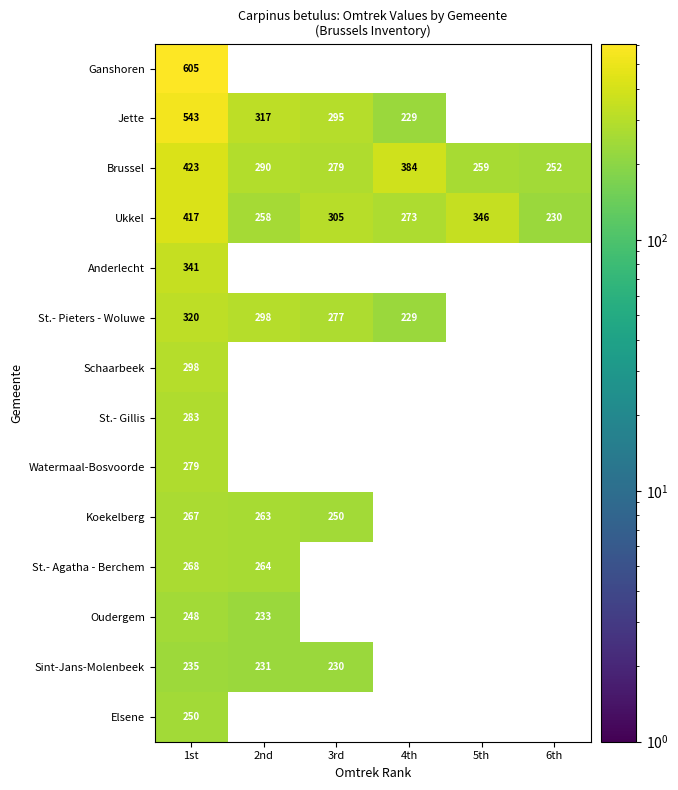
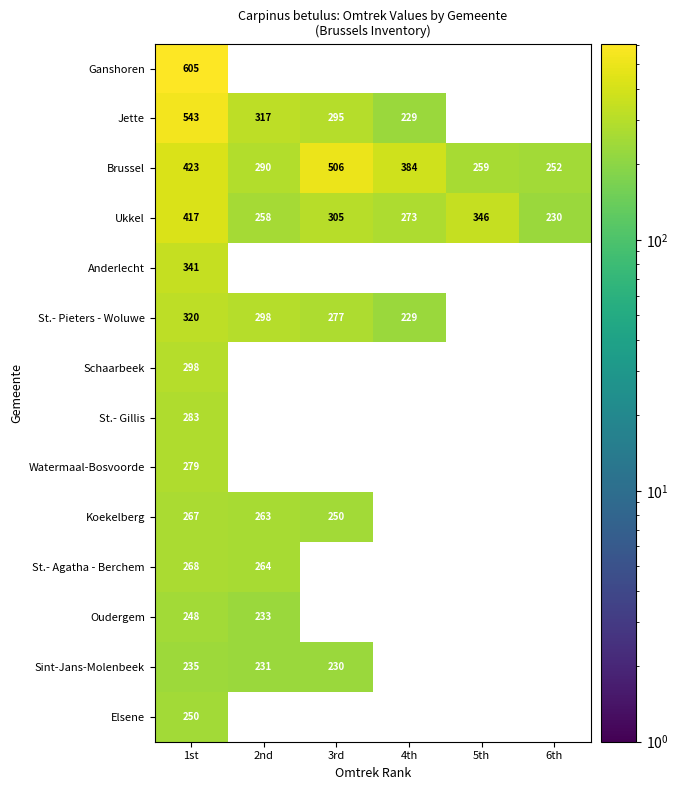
  {
    "Ganshoren": {
      "1st": 605
    },
    "Jette": {
      "1st": 543,
      "2nd": 317,
      "3rd": 295,
      "4th": 229
    },
    "Brussel": {
      "1st": 423,
      "2nd": 290,
-     "3rd": 279,
+     "3rd": 506,
      "4th": 384,
      "5th": 259,
      "6th": 252
    },
    "Ukkel": {
      "1st": 417,
      "2nd": 258,
      "3rd": 305,
      "4th": 273,
      "5th": 346,
      "6th": 230
    },
    "Anderlecht": {
      "1st": 341
    },
    "St.- Pieters - Woluwe": {
      "1st": 320,
      "2nd": 298,
      "3rd": 277,
      "4th": 229
    },
    "Schaarbeek": {
      "1st": 298
    },
    "St.- Gillis": {
      "1st": 283
    },
    "Watermaal-Bosvoorde": {
      "1st": 279
    },
    "Koekelberg": {
      "1st": 267,
      "2nd": 263,
      "3rd": 250
    },
    "St.- Agatha - Berchem": {
      "1st": 268,
      "2nd": 264
    },
    "Oudergem": {
      "1st": 248,
      "2nd": 233
    },
    "Sint-Jans-Molenbeek": {
      "1st": 235,
      "2nd": 231,
      "3rd": 230
    },
    "Elsene": {
      "1st": 250
    }
  }
